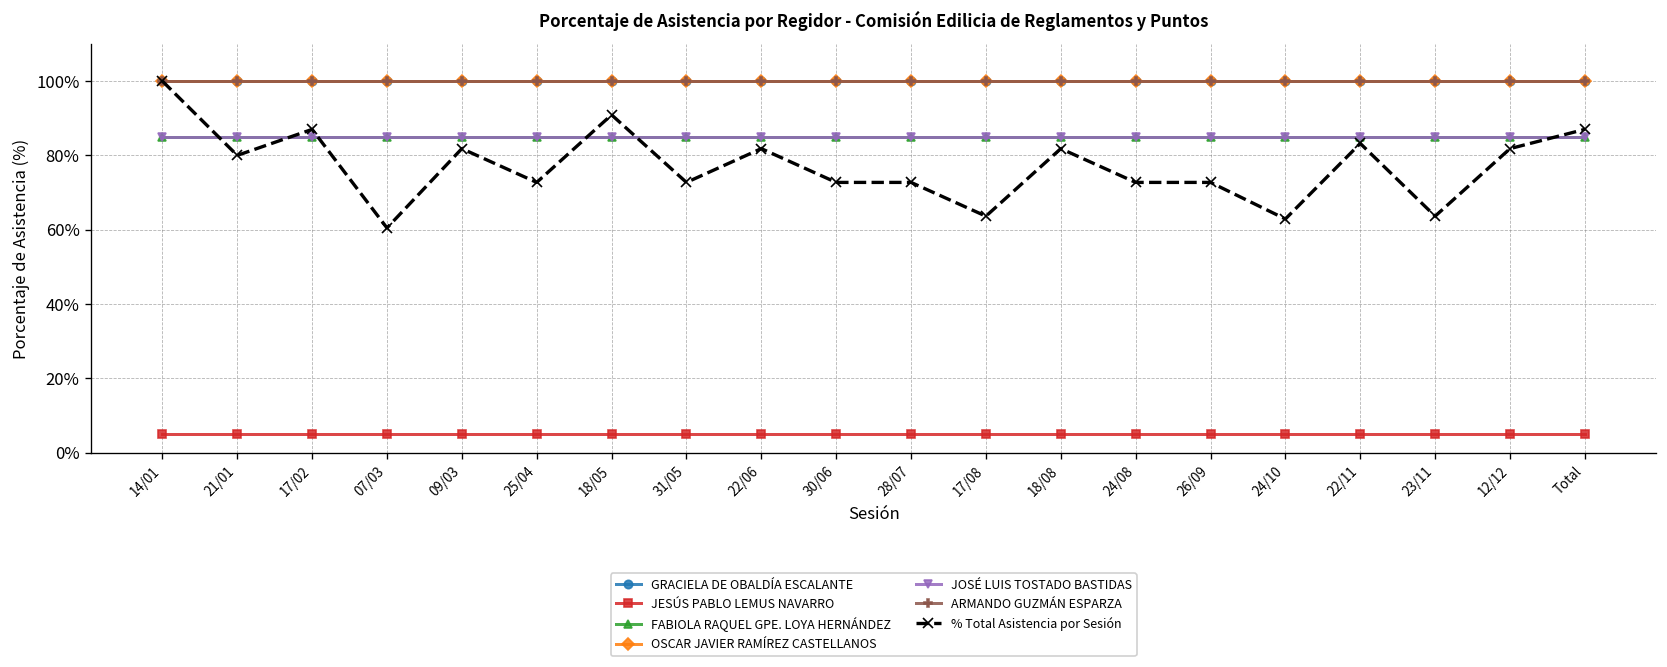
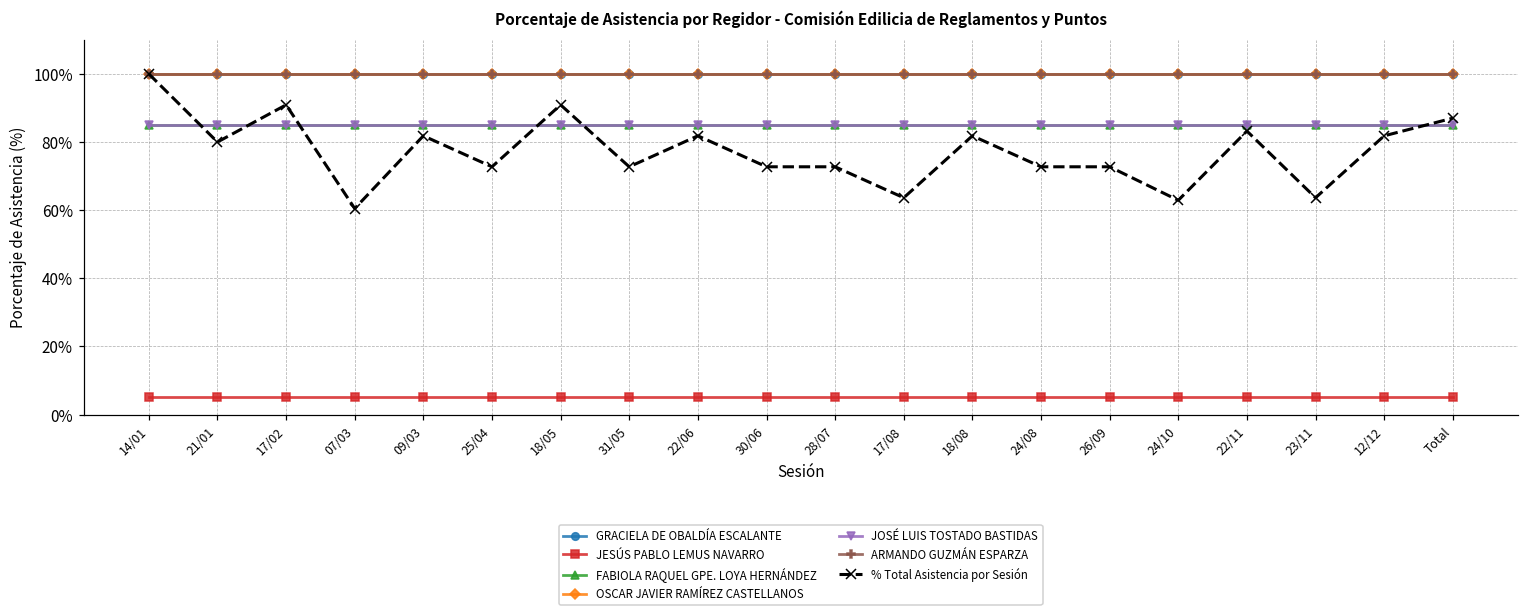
  {
    "ARMANDO GUZMÁN ESPARZA": {
      "21/01": "100%",
      "17/02": "100%",
      "07/03": "100%",
      "09/03": "100%",
      "25/04": "100%",
      "18/05": "100%",
      "31/05": "100%",
      "22/06": "100%",
      "30/06": "100%",
      "28/07": "100%",
      "17/08": "100%",
      "18/08": "100%",
      "24/08": "100%",
      "26/09": "100%",
      "24/10": "100%",
      "22/11": "100%",
      "23/11": "100%",
      "12/12": "100%",
      "Total": "100%"
    },
    "JESÚS PABLO LEMUS NAVARRO": {
      "14/01": "5%",
      "21/01": "5%",
      "17/02": "5%",
      "07/03": "5%",
      "09/03": "5%",
      "25/04": "5%",
      "18/05": "5%",
      "31/05": "5%",
      "22/06": "5%",
      "30/06": "5%",
      "28/07": "5%",
      "17/08": "5%",
      "18/08": "5%",
      "24/08": "5%",
      "26/09": "5%",
      "24/10": "5%",
      "22/11": "5%",
      "23/11": "5%",
      "12/12": "5%",
      "Total": "5%"
    },
    "JOSÉ LUIS TOSTADO BASTIDAS": {
      "14/01": "85%",
      "21/01": "85%",
      "17/02": "85%",
      "07/03": "85%",
      "09/03": "85%",
      "25/04": "85%",
      "18/05": "85%",
      "31/05": "85%",
      "22/06": "85%",
      "30/06": "85%",
      "28/07": "85%",
      "17/08": "85%",
      "18/08": "85%",
      "24/08": "85%",
      "26/09": "85%",
      "24/10": "85%",
      "22/11": "85%",
      "23/11": "85%",
      "12/12": "85%",
      "Total": "85%"
    },
    "% Total Asistencia por Sesión": {
      "21/01": "80%",
-     "17/02": "87%",
+     "17/02": "91%",
      "07/03": "60%",
      "09/03": "82%",
      "25/04": "73%",
      "18/05": "91%",
      "31/05": "73%",
      "22/06": "82%",
      "30/06": "73%",
      "28/07": "73%",
      "17/08": "64%",
      "18/08": "82%",
      "24/08": "73%",
      "26/09": "73%",
      "24/10": "63%",
      "22/11": "83%",
      "23/11": "64%",
      "12/12": "82%",
      "Total": "87%"
    }
  }
